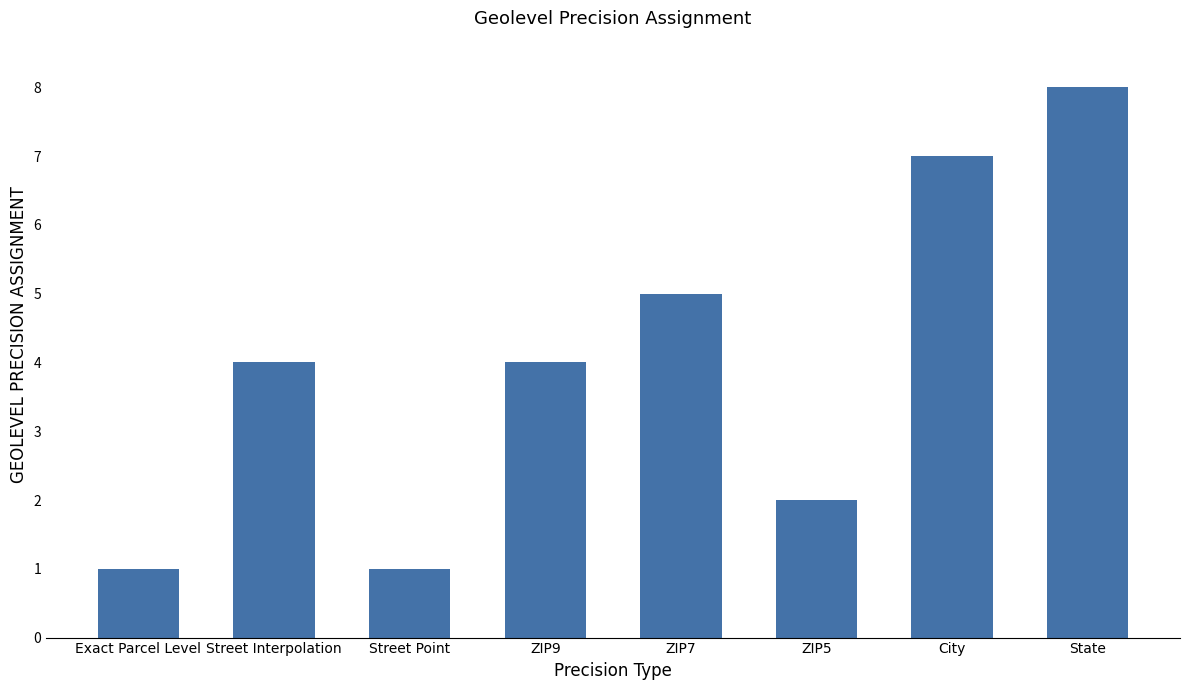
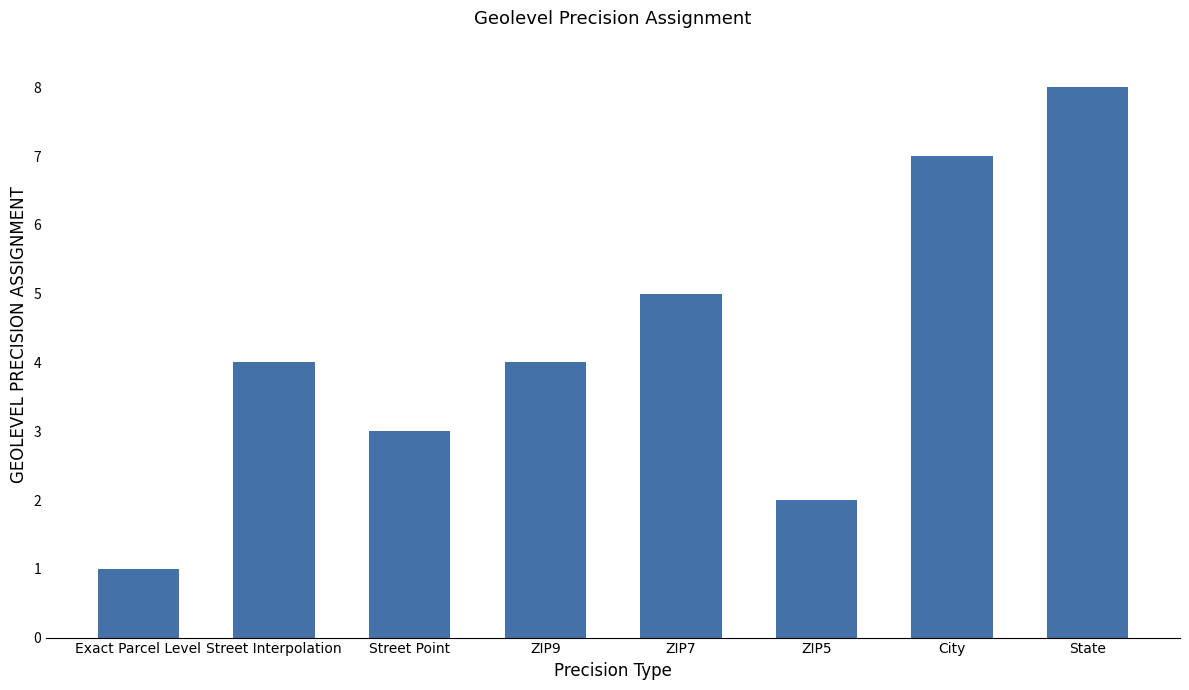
  {
    "Exact Parcel Level": 1,
    "Street Interpolation": 4,
-   "Street Point": 1,
+   "Street Point": 3,
    "ZIP9": 4,
    "ZIP7": 5,
    "ZIP5": 2,
    "City": 7,
    "State": 8
  }
